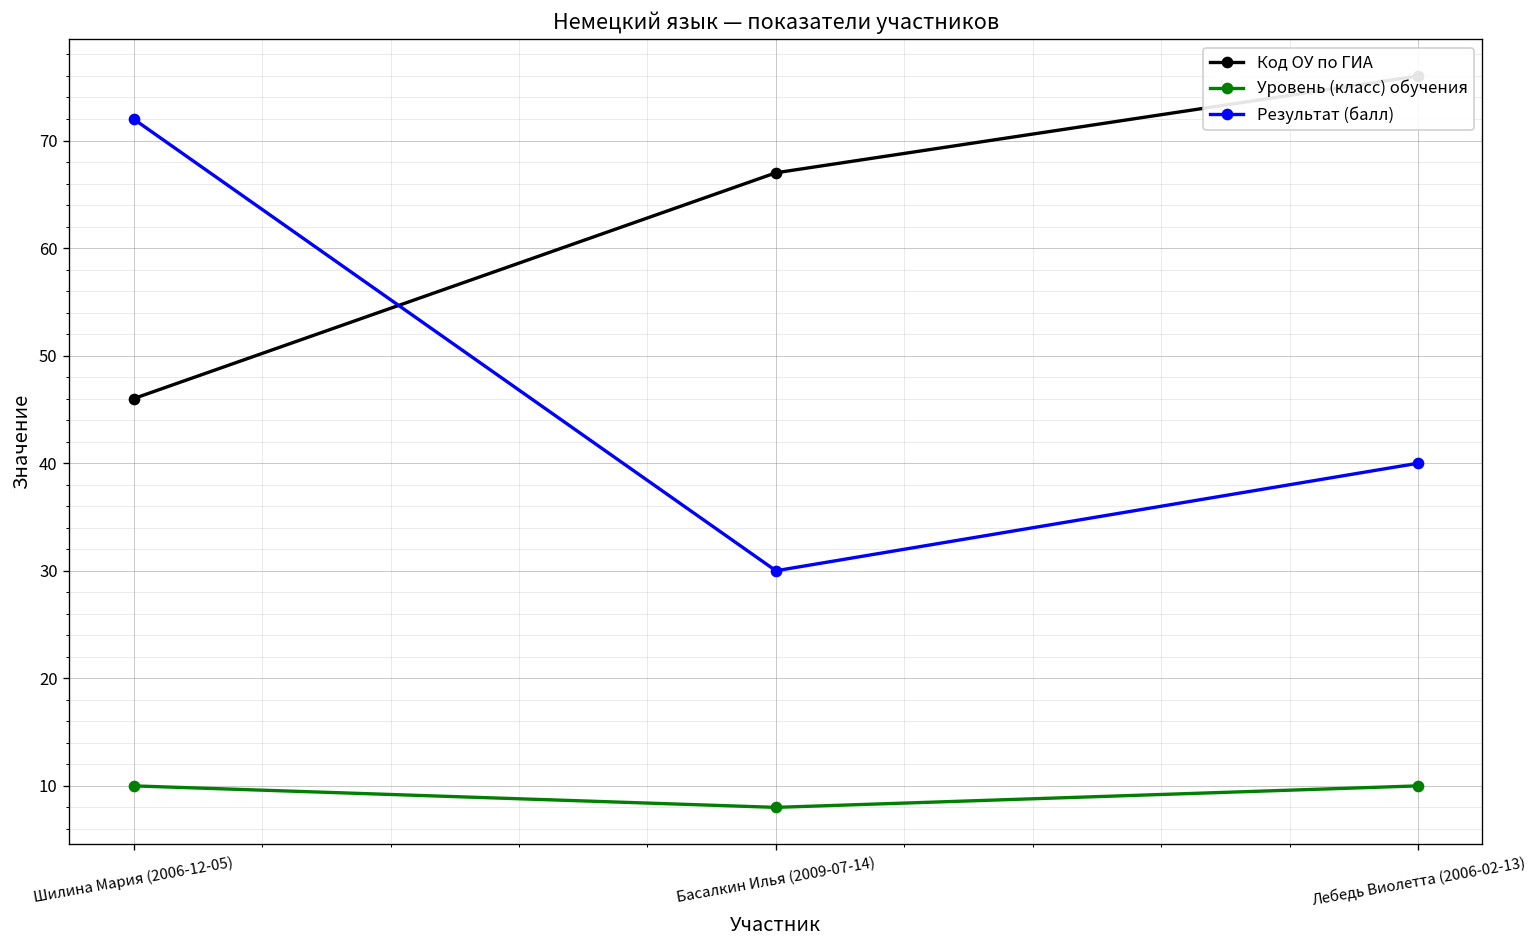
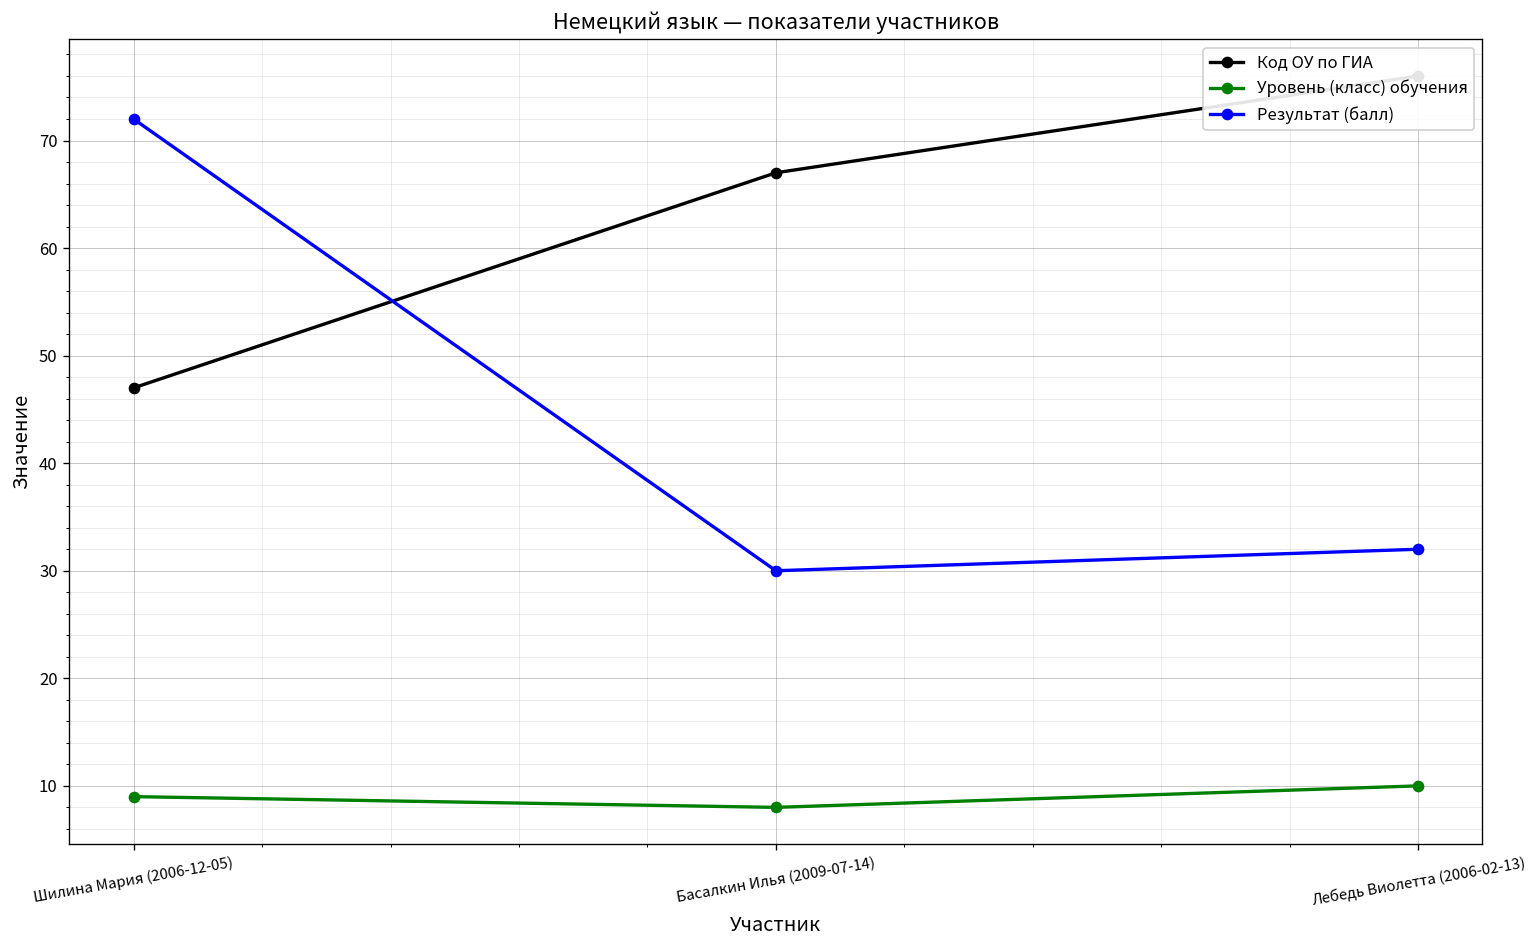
  {
    "Код ОУ по ГИА": {
-     "Шилина Мария (2006-12-05)": 46,
+     "Шилина Мария (2006-12-05)": 47,
      "Басалкин Илья (2009-07-14)": 67
    },
    "Уровень (класс) обучения": {
-     "Шилина Мария (2006-12-05)": 10,
+     "Шилина Мария (2006-12-05)": 9,
      "Басалкин Илья (2009-07-14)": 8,
      "Лебедь Виолетта (2006-02-13)": 10
    },
    "Результат (балл)": {
      "Шилина Мария (2006-12-05)": 72,
      "Басалкин Илья (2009-07-14)": 30,
-     "Лебедь Виолетта (2006-02-13)": 40
+     "Лебедь Виолетта (2006-02-13)": 32
    }
  }
